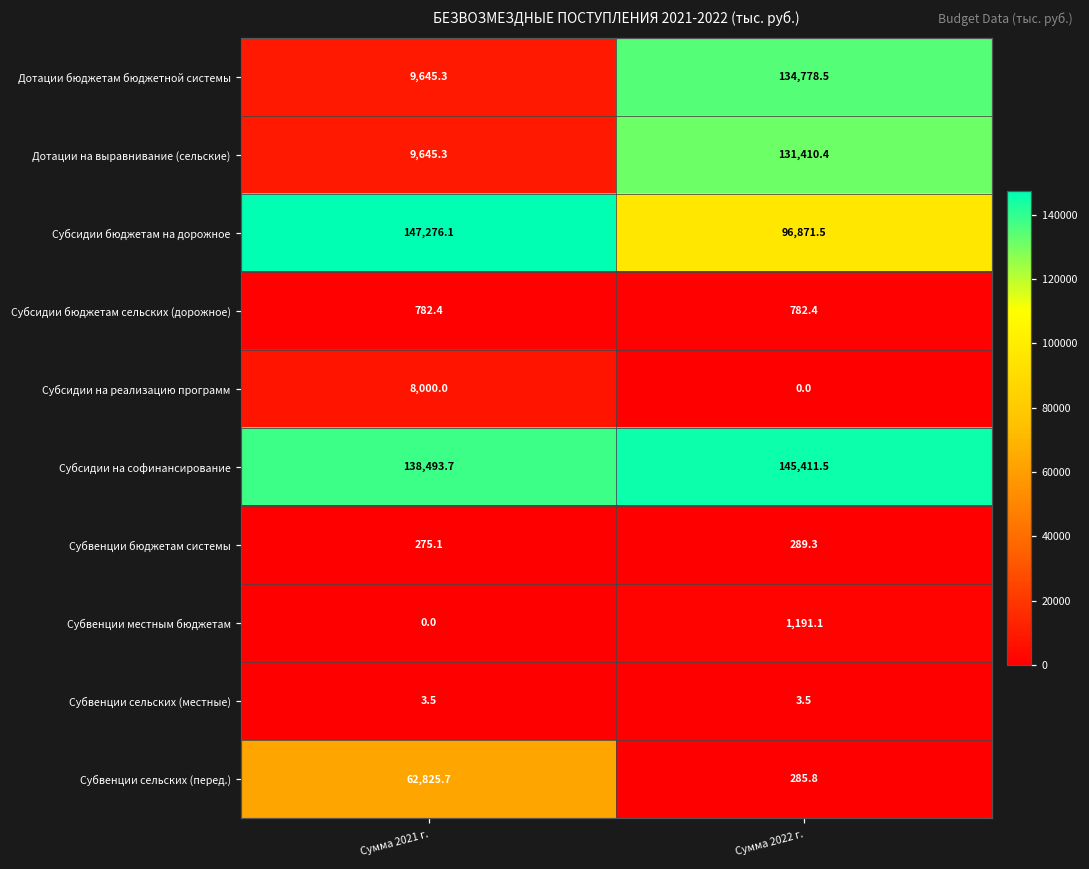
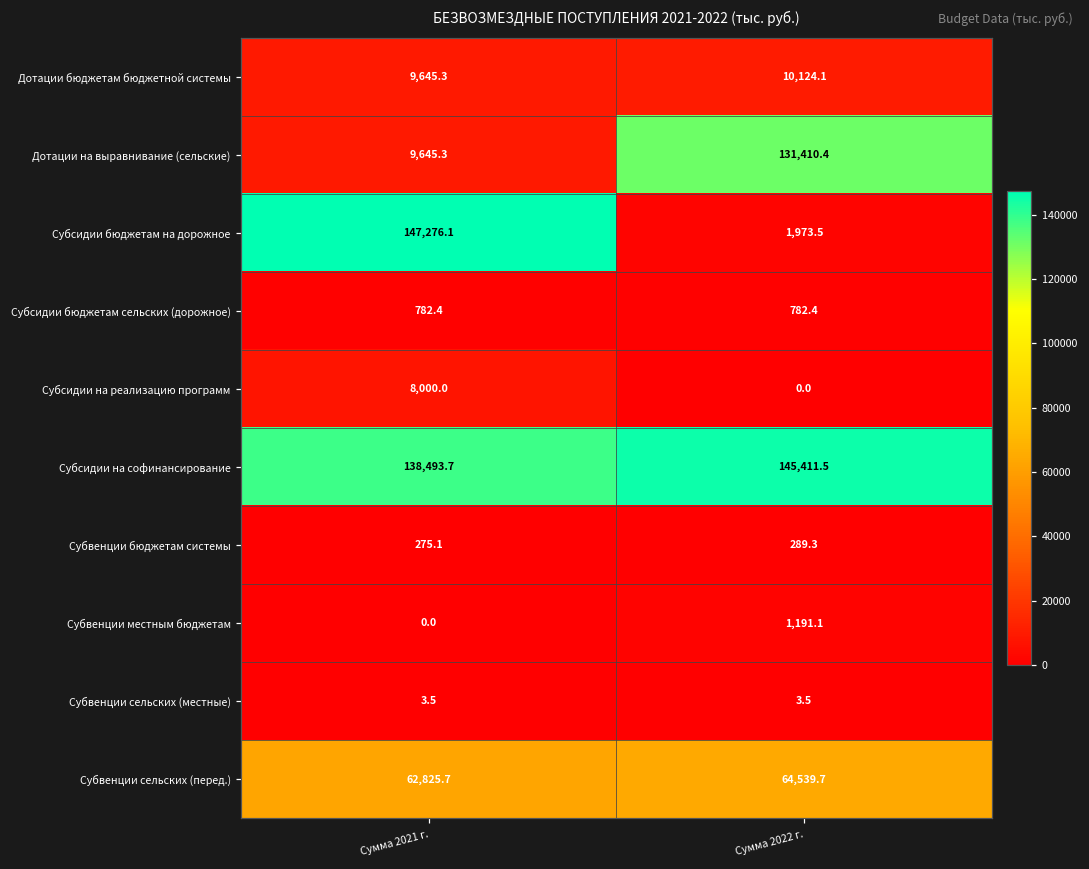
  {
    "Дотации бюджетам бюджетной системы": {
      "Сумма 2021 г.": "9,645.3",
-     "Сумма 2022 г.": "134,778.5"
+     "Сумма 2022 г.": "10,124.1"
    },
    "Дотации на выравнивание (сельские)": {
      "Сумма 2021 г.": "9,645.3",
      "Сумма 2022 г.": "131,410.4"
    },
    "Субсидии бюджетам на дорожное": {
      "Сумма 2021 г.": "147,276.1",
-     "Сумма 2022 г.": "96,871.5"
+     "Сумма 2022 г.": "1,973.5"
    },
    "Субсидии бюджетам сельских (дорожное)": {
      "Сумма 2021 г.": "782.4",
      "Сумма 2022 г.": "782.4"
    },
    "Субсидии на реализацию программ": {
      "Сумма 2021 г.": "8,000.0",
      "Сумма 2022 г.": "0.0"
    },
    "Субсидии на софинансирование": {
      "Сумма 2021 г.": "138,493.7",
      "Сумма 2022 г.": "145,411.5"
    },
    "Субвенции бюджетам системы": {
      "Сумма 2021 г.": "275.1",
      "Сумма 2022 г.": "289.3"
    },
    "Субвенции местным бюджетам": {
      "Сумма 2021 г.": "0.0",
      "Сумма 2022 г.": "1,191.1"
    },
    "Субвенции сельских (местные)": {
      "Сумма 2021 г.": "3.5",
      "Сумма 2022 г.": "3.5"
    },
    "Субвенции сельских (перед.)": {
      "Сумма 2021 г.": "62,825.7",
-     "Сумма 2022 г.": "285.8"
+     "Сумма 2022 г.": "64,539.7"
    }
  }
